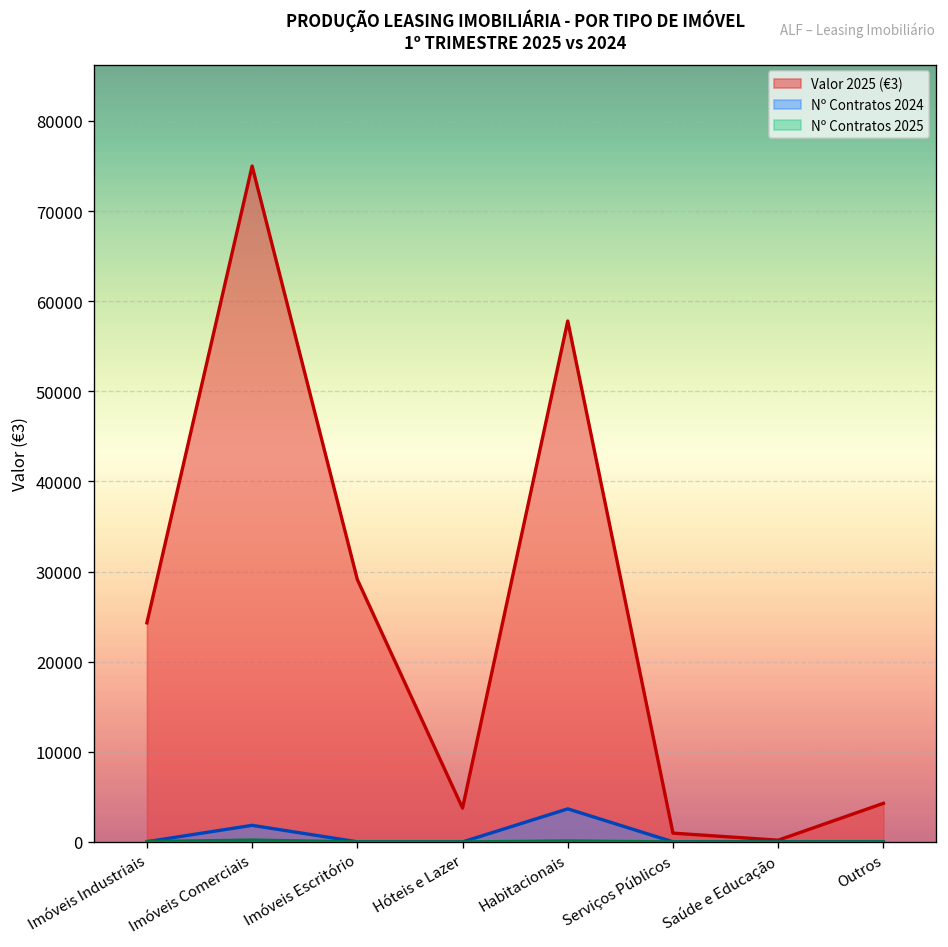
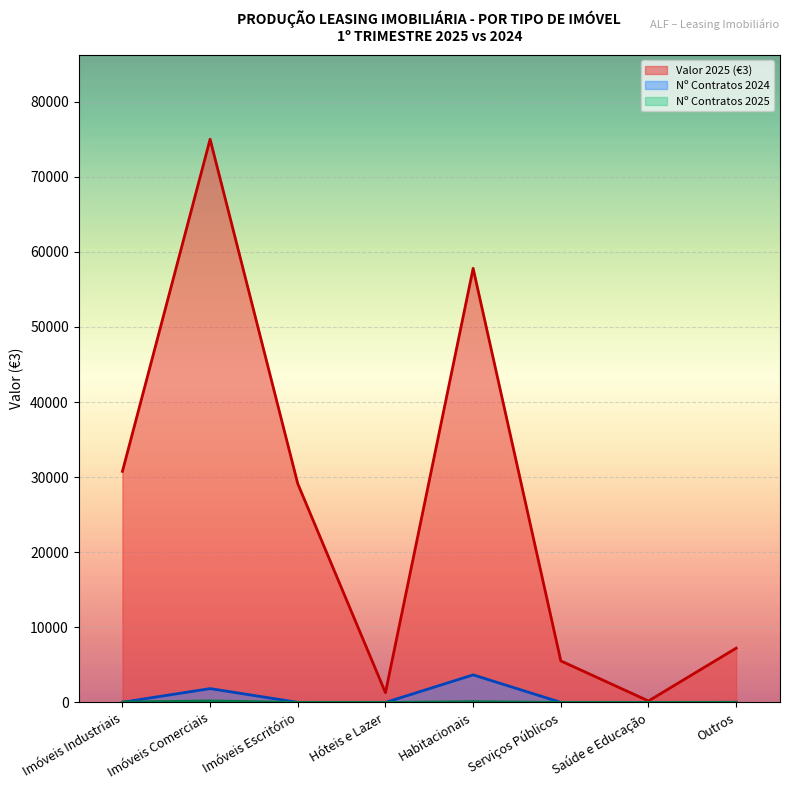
  {
    "Valor 2025 (€3)": {
-     "Imóveis Industriais": 24000,
+     "Imóveis Industriais": 31000,
      "Imóveis Comerciais": 75000,
      "Imóveis Escritório": 29000,
-     "Hóteis e Lazer": 4000,
+     "Hóteis e Lazer": 1000,
      "Habitacionais": 58000,
-     "Serviços Públicos": 1000,
-     "Outros": 4000
+     "Serviços Públicos": 6000,
+     "Outros": 7000
    },
    "Nº Contratos 2024": {
      "Imóveis Comerciais": 2000,
      "Habitacionais": 4000
    },
    "Nº Contratos 2025": {
      "Imóveis Comerciais": 0,
      "Habitacionais": 0
    }
  }
